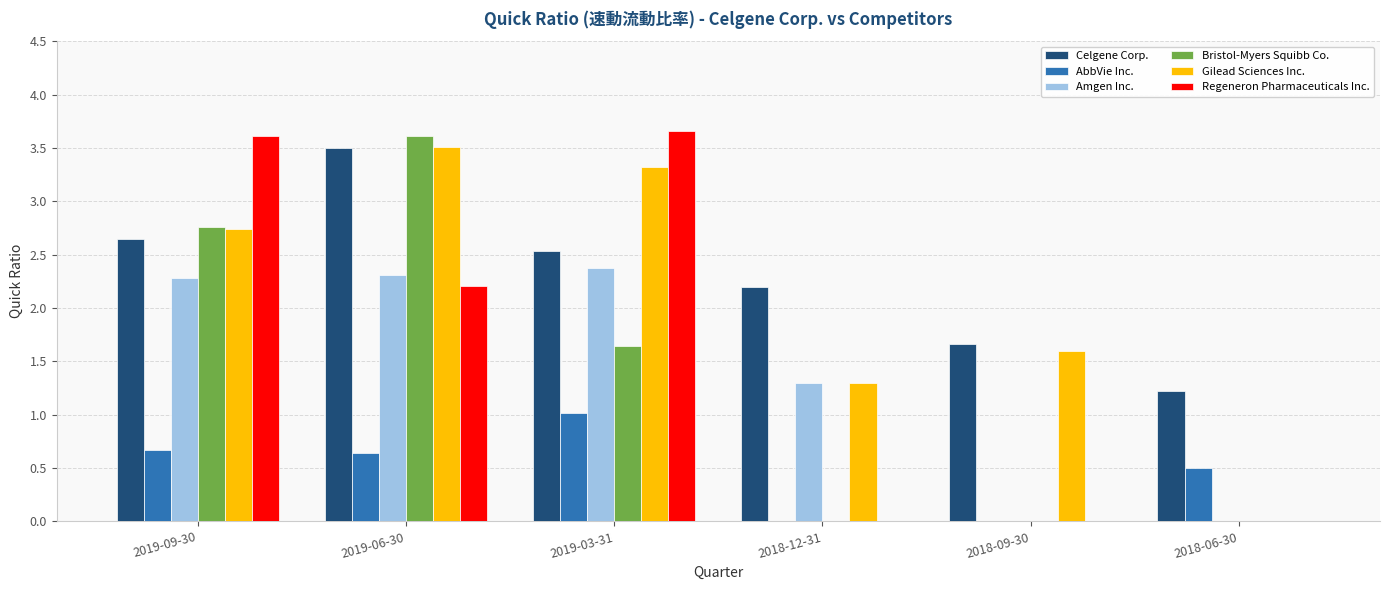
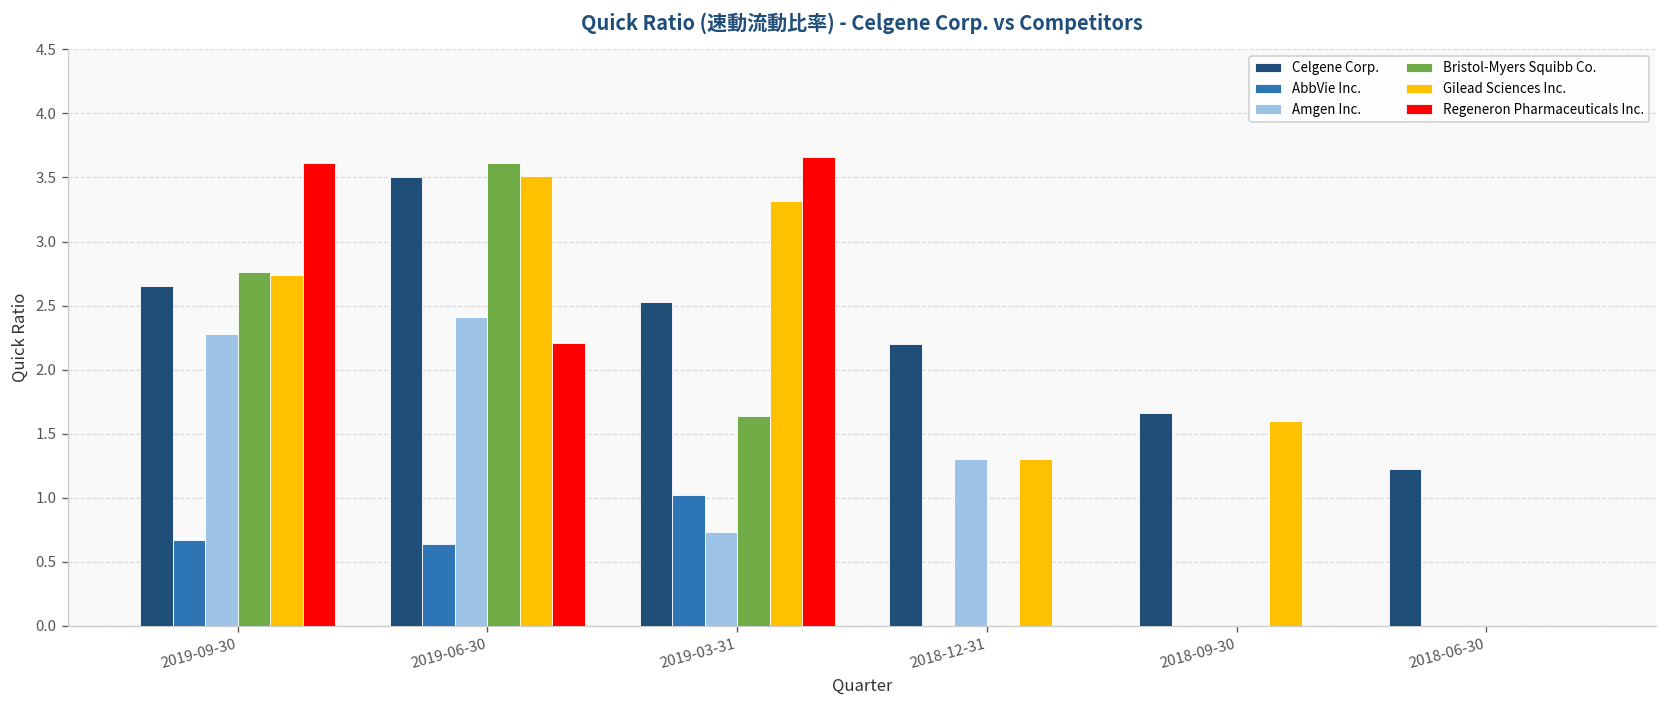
  {
    "Celgene Corp.": {
      "2019-09-30": 2.65,
      "2019-06-30": 3.50,
      "2019-03-31": 2.53,
      "2018-12-31": 2.20,
      "2018-09-30": 1.66,
      "2018-06-30": 1.22
    },
    "AbbVie Inc.": {
      "2019-09-30": 0.67,
      "2019-06-30": 0.64,
      "2019-03-31": 1.0,
      "2018-12-31": 0.0,
      "2018-09-30": 0.0,
-     "2018-06-30": 0.5
+     "2018-06-30": 0.0
    },
    "Amgen Inc.": {
      "2019-09-30": 2.28,
-     "2019-06-30": 2.31,
-     "2019-03-31": 2.37,
+     "2019-06-30": 2.41,
+     "2019-03-31": 0.73,
      "2018-12-31": 1.30,
      "2018-09-30": 0.00,
      "2018-06-30": 0.00
    },
    "Bristol-Myers Squibb Co.": {
      "2019-09-30": 2.76,
      "2019-06-30": 3.61,
      "2019-03-31": 1.64,
      "2018-12-31": 0.00,
      "2018-09-30": 0.00,
      "2018-06-30": 0.00
    },
    "Gilead Sciences Inc.": {
      "2019-09-30": 2.74,
      "2019-06-30": 3.51,
      "2019-03-31": 3.32,
      "2018-12-31": 1.30,
      "2018-09-30": 1.60,
      "2018-06-30": 0.00
    },
    "Regeneron Pharmaceuticals Inc.": {
      "2019-09-30": 3.61,
      "2019-06-30": 2.21,
      "2019-03-31": 3.66,
      "2018-12-31": 0.00,
      "2018-09-30": 0.00,
      "2018-06-30": 0.00
    }
  }
